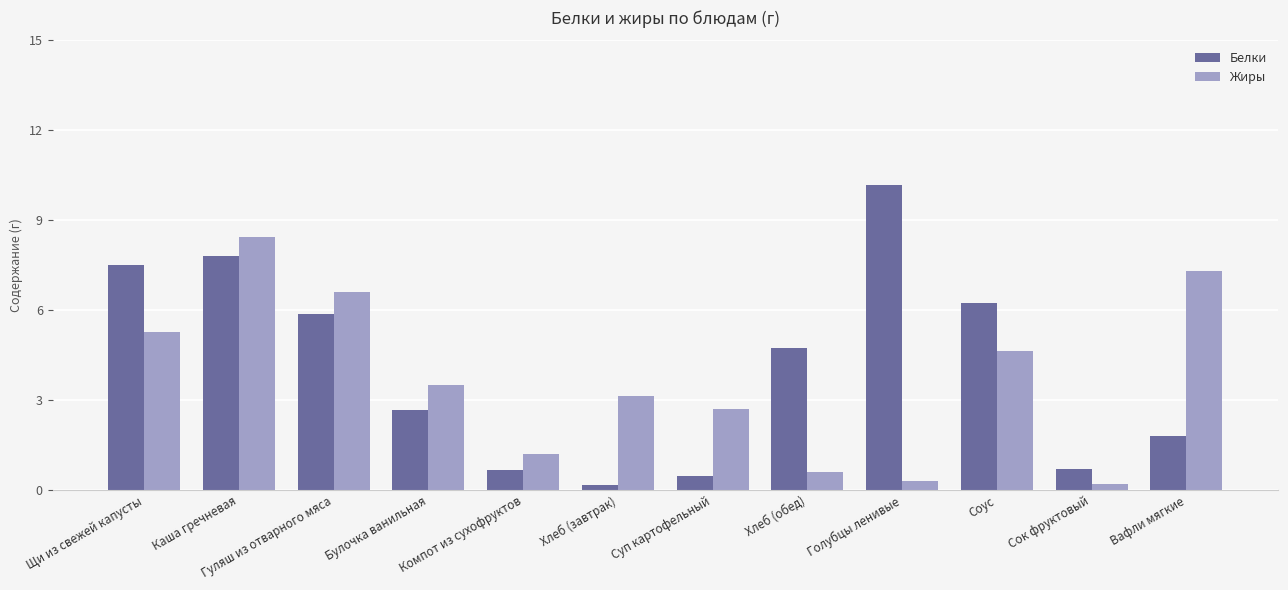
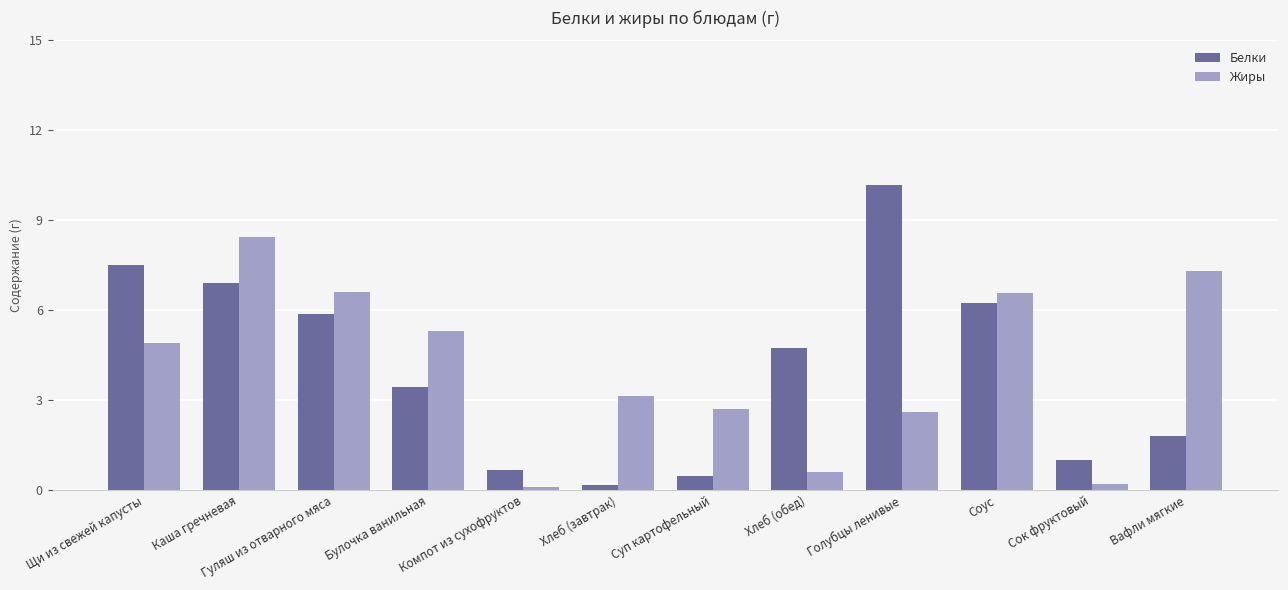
  {
    "Белки": {
      "Щи из свежей капусты": 7.5,
-     "Каша гречневая": 7.8,
+     "Каша гречневая": 6.9,
      "Гуляш из отварного мяса": 5.9,
-     "Булочка ванильная": 2.7,
+     "Булочка ванильная": 3.5,
      "Компот из сухофруктов": 0.7,
      "Хлеб (завтрак)": 0.2,
      "Суп картофельный": 0.5,
      "Хлеб (обед)": 4.7,
      "Голубцы ленивые": 10.2,
      "Соус": 6.2,
-     "Сок фруктовый": 0.7,
+     "Сок фруктовый": 1.0,
      "Вафли мягкие": 1.8
    },
    "Жиры": {
-     "Щи из свежей капусты": 5.3,
+     "Щи из свежей капусты": 4.9,
      "Каша гречневая": 8.4,
      "Гуляш из отварного мяса": 6.6,
-     "Булочка ванильная": 3.5,
-     "Компот из сухофруктов": 1.2,
+     "Булочка ванильная": 5.3,
+     "Компот из сухофруктов": 0.1,
      "Хлеб (завтрак)": 3.1,
      "Суп картофельный": 2.7,
      "Хлеб (обед)": 0.6,
-     "Голубцы ленивые": 0.3,
-     "Соус": 4.7,
+     "Голубцы ленивые": 2.6,
+     "Соус": 6.6,
      "Сок фруктовый": 0.2,
      "Вафли мягкие": 7.3
    }
  }
